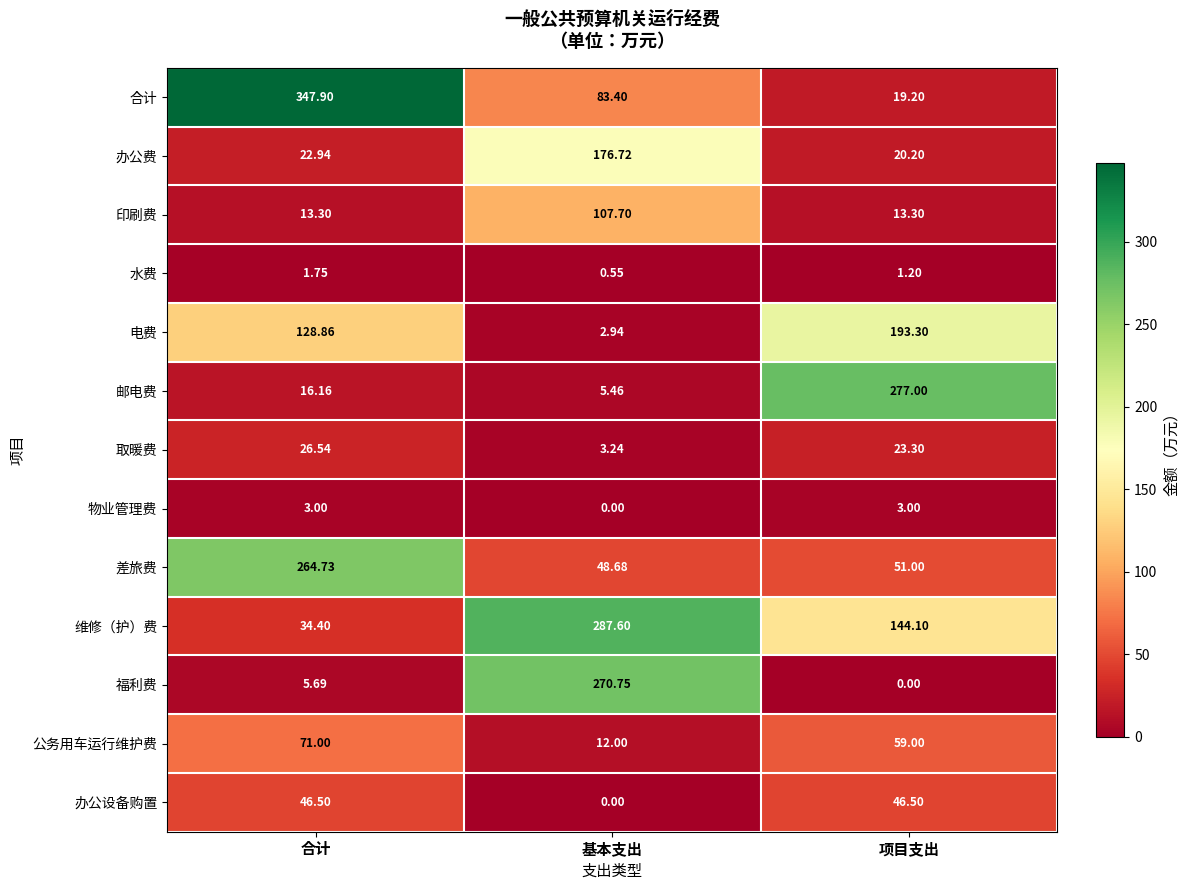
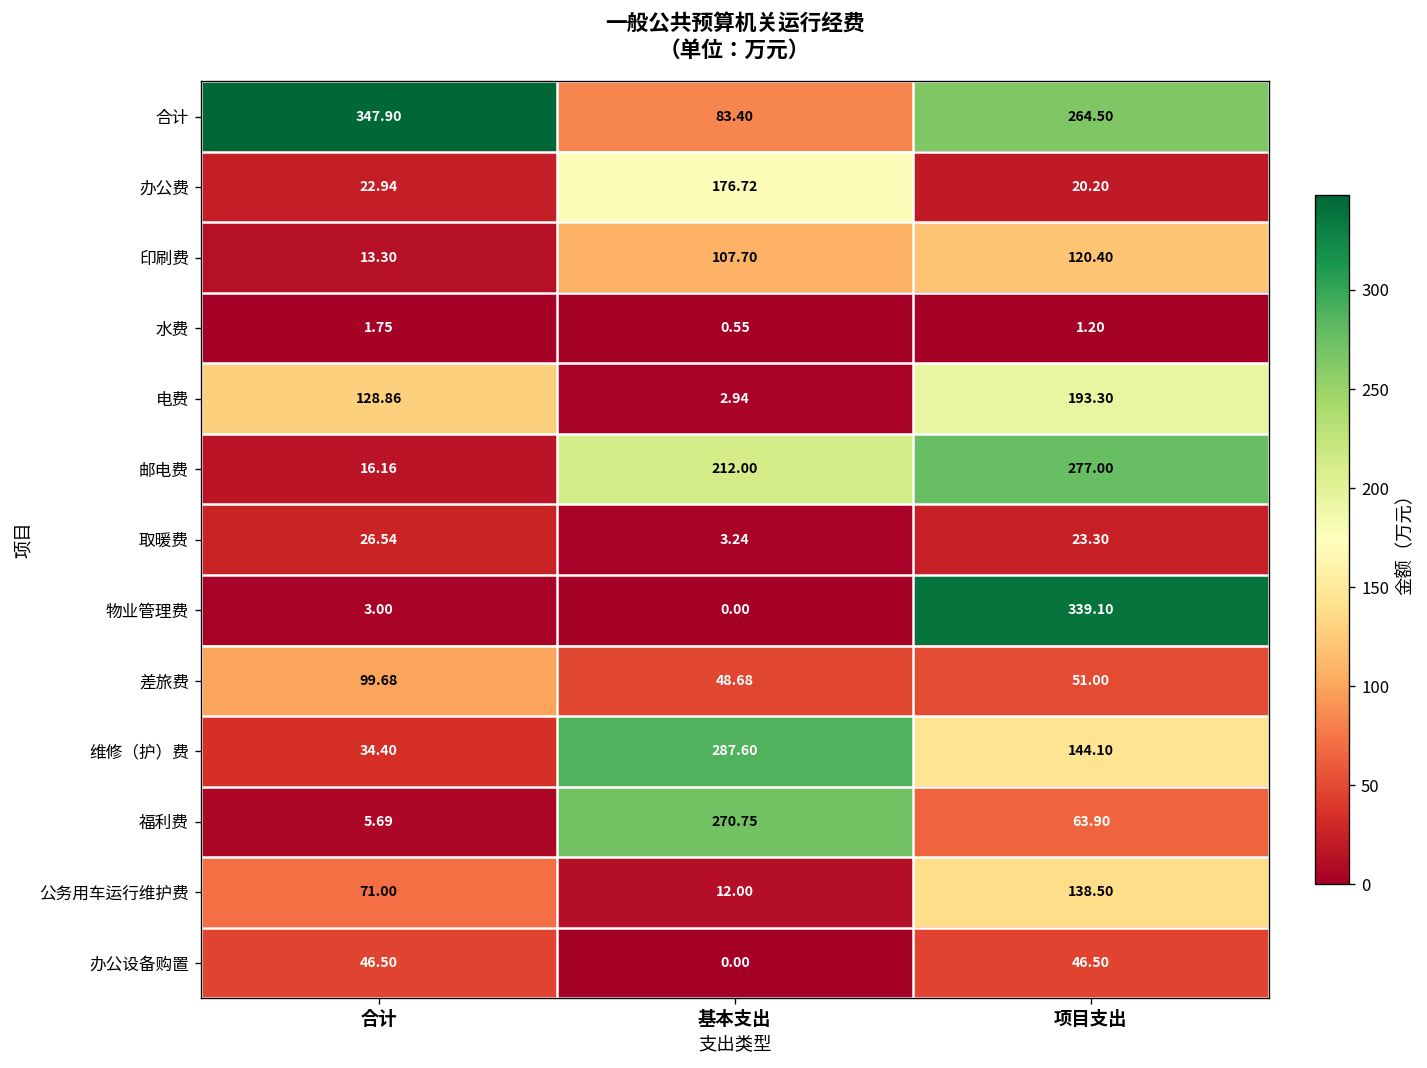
  {
    "合计": {
      "合计": 347.90,
      "基本支出": 83.40,
-     "项目支出": 19.20
+     "项目支出": 264.50
    },
    "办公费": {
      "合计": 22.94,
      "基本支出": 176.72,
      "项目支出": 20.20
    },
    "印刷费": {
      "合计": 13.30,
      "基本支出": 107.70,
-     "项目支出": 13.30
+     "项目支出": 120.40
    },
    "水费": {
      "合计": 1.75,
      "基本支出": 0.55,
      "项目支出": 1.20
    },
    "电费": {
      "合计": 128.86,
      "基本支出": 2.94,
      "项目支出": 193.30
    },
    "邮电费": {
      "合计": 16.16,
-     "基本支出": 5.46,
+     "基本支出": 212.00,
      "项目支出": 277.00
    },
    "取暖费": {
      "合计": 26.54,
      "基本支出": 3.24,
      "项目支出": 23.30
    },
    "物业管理费": {
      "合计": 3.00,
      "基本支出": 0.00,
-     "项目支出": 3.00
+     "项目支出": 339.10
    },
    "差旅费": {
-     "合计": 264.73,
+     "合计": 99.68,
      "基本支出": 48.68,
      "项目支出": 51.00
    },
    "维修（护）费": {
      "合计": 34.40,
      "基本支出": 287.60,
      "项目支出": 144.10
    },
    "福利费": {
      "合计": 5.69,
      "基本支出": 270.75,
-     "项目支出": 0.00
+     "项目支出": 63.90
    },
    "公务用车运行维护费": {
      "合计": 71.00,
      "基本支出": 12.00,
-     "项目支出": 59.00
+     "项目支出": 138.50
    },
    "办公设备购置": {
      "合计": 46.50,
      "基本支出": 0.00,
      "项目支出": 46.50
    }
  }
